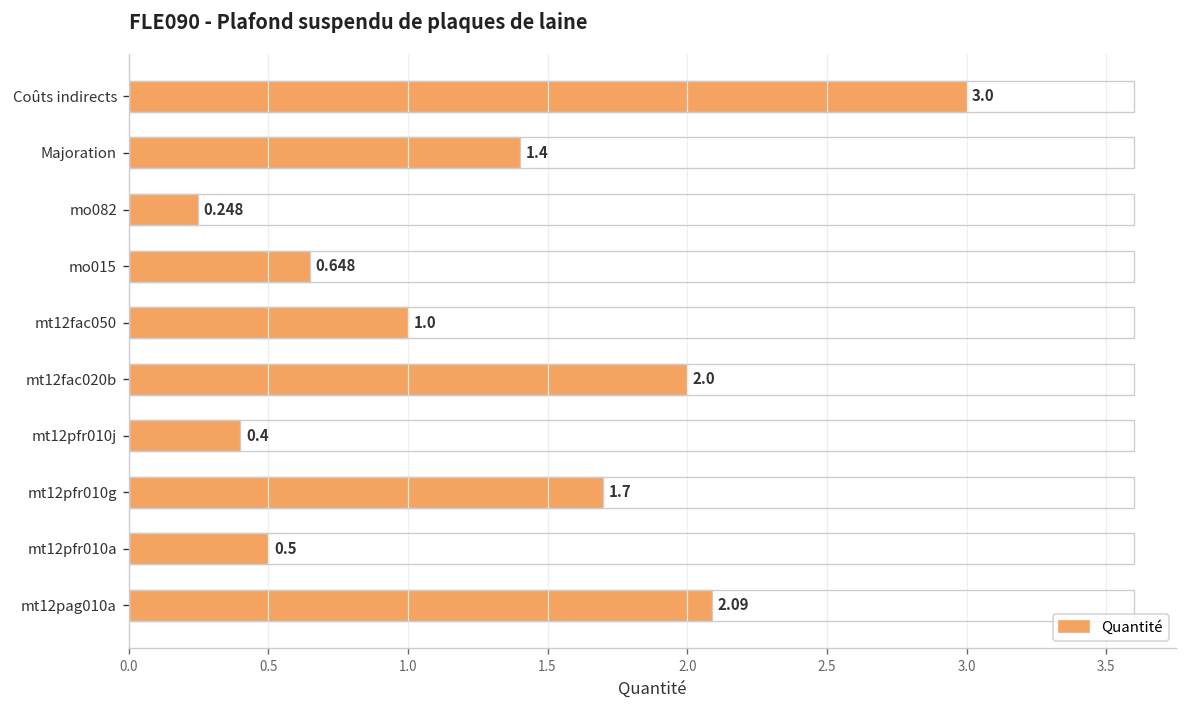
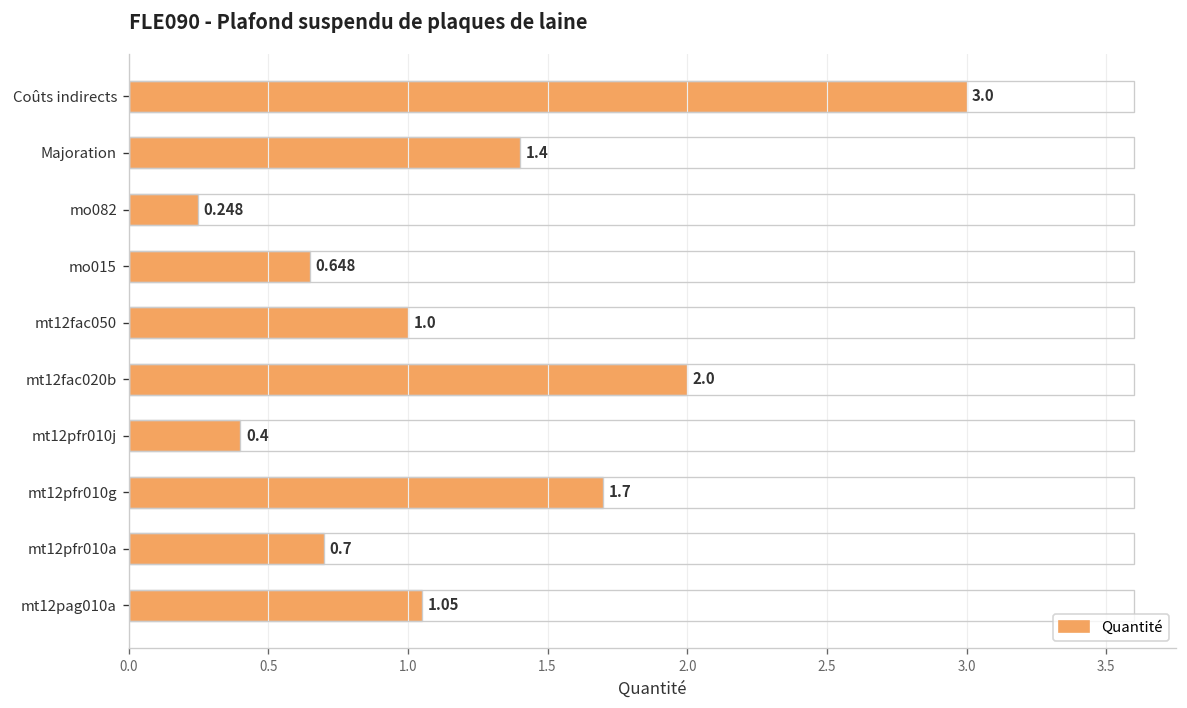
  {
    "Coûts indirects": 3.0,
    "Majoration": 1.4,
    "mo082": 0.248,
    "mo015": 0.648,
    "mt12fac050": 1.0,
    "mt12fac020b": 2.0,
    "mt12pfr010j": 0.4,
    "mt12pfr010g": 1.7,
-   "mt12pfr010a": 0.5,
-   "mt12pag010a": 2.09
+   "mt12pfr010a": 0.7,
+   "mt12pag010a": 1.05
  }
